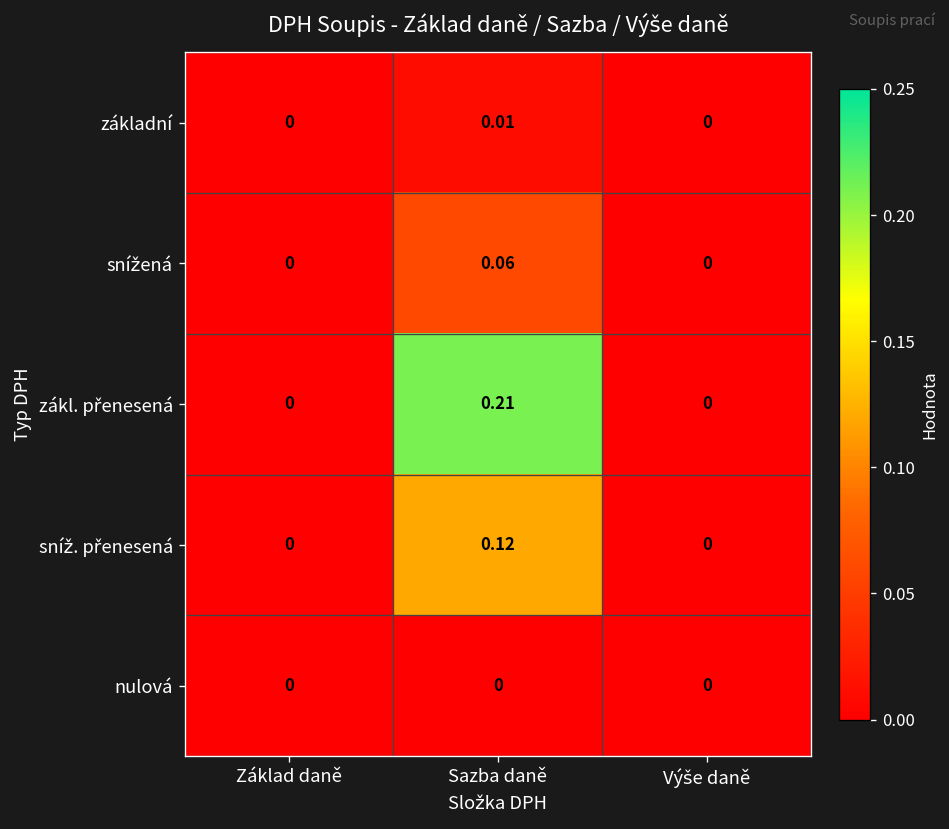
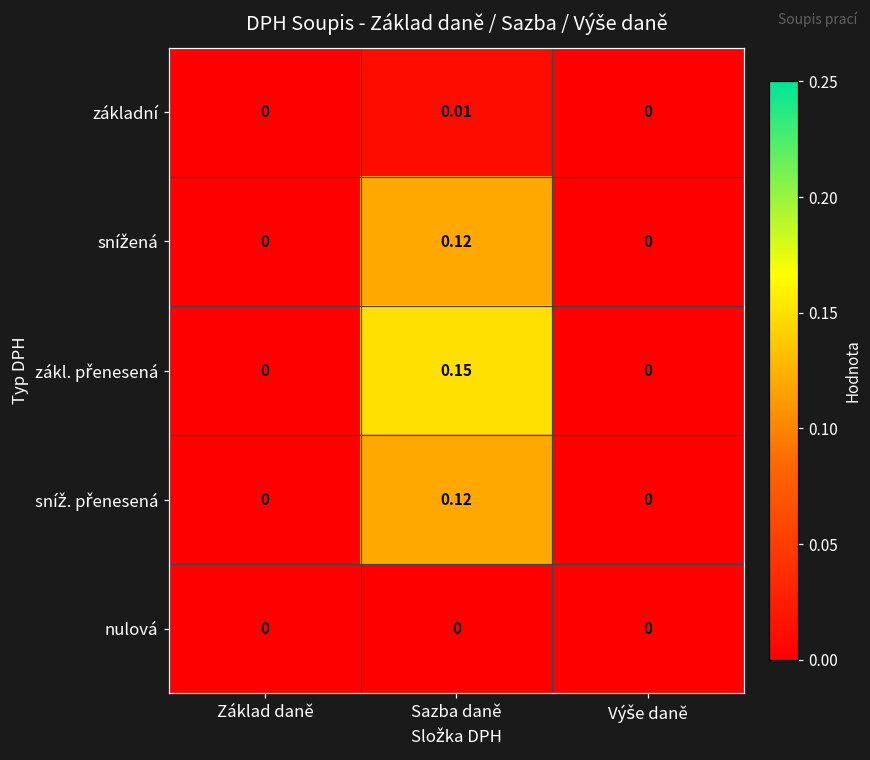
  {
    "základní": {
      "Základ daně": 0,
      "Sazba daně": 0.01,
      "Výše daně": 0
    },
    "snížená": {
      "Základ daně": 0,
-     "Sazba daně": 0.06,
+     "Sazba daně": 0.12,
      "Výše daně": 0
    },
    "zákl. přenesená": {
      "Základ daně": 0,
-     "Sazba daně": 0.21,
+     "Sazba daně": 0.15,
      "Výše daně": 0
    },
    "sníž. přenesená": {
      "Základ daně": 0,
      "Sazba daně": 0.12,
      "Výše daně": 0
    },
    "nulová": {
      "Základ daně": 0,
      "Sazba daně": 0,
      "Výše daně": 0
    }
  }
